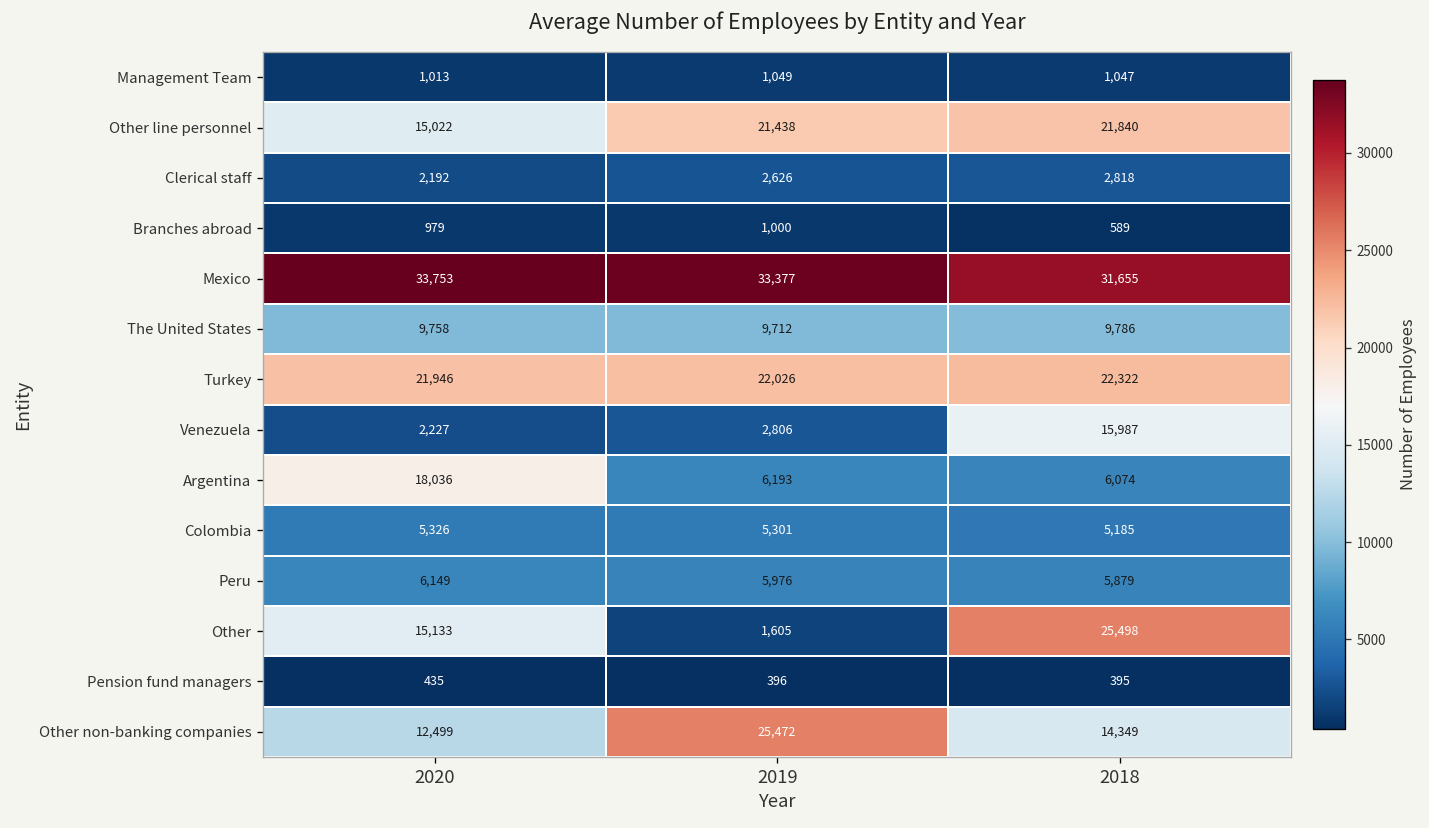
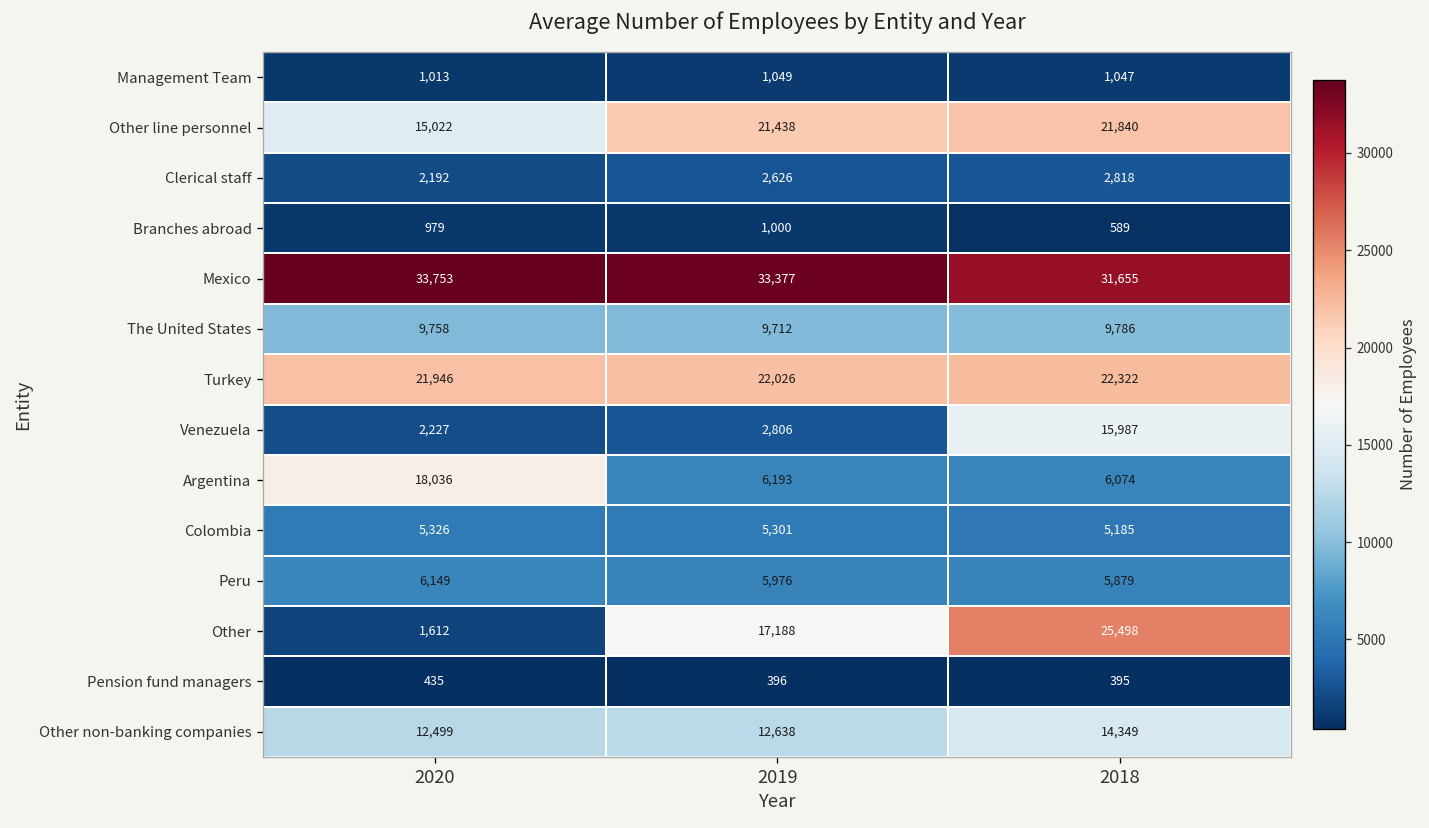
  {
    "Management Team": {
      "2020": "1,013",
      "2019": "1,049",
      "2018": "1,047"
    },
    "Other line personnel": {
      "2020": "15,022",
      "2019": "21,438",
      "2018": "21,840"
    },
    "Clerical staff": {
      "2020": "2,192",
      "2019": "2,626",
      "2018": "2,818"
    },
    "Branches abroad": {
      "2020": "979",
      "2019": "1,000",
      "2018": "589"
    },
    "Mexico": {
      "2020": "33,753",
      "2019": "33,377",
      "2018": "31,655"
    },
    "The United States": {
      "2020": "9,758",
      "2019": "9,712",
      "2018": "9,786"
    },
    "Turkey": {
      "2020": "21,946",
      "2019": "22,026",
      "2018": "22,322"
    },
    "Venezuela": {
      "2020": "2,227",
      "2019": "2,806",
      "2018": "15,987"
    },
    "Argentina": {
      "2020": "18,036",
      "2019": "6,193",
      "2018": "6,074"
    },
    "Colombia": {
      "2020": "5,326",
      "2019": "5,301",
      "2018": "5,185"
    },
    "Peru": {
      "2020": "6,149",
      "2019": "5,976",
      "2018": "5,879"
    },
    "Other": {
-     "2020": "15,133",
-     "2019": "1,605",
+     "2020": "1,612",
+     "2019": "17,188",
      "2018": "25,498"
    },
    "Pension fund managers": {
      "2020": "435",
      "2019": "396",
      "2018": "395"
    },
    "Other non-banking companies": {
      "2020": "12,499",
-     "2019": "25,472",
+     "2019": "12,638",
      "2018": "14,349"
    }
  }
